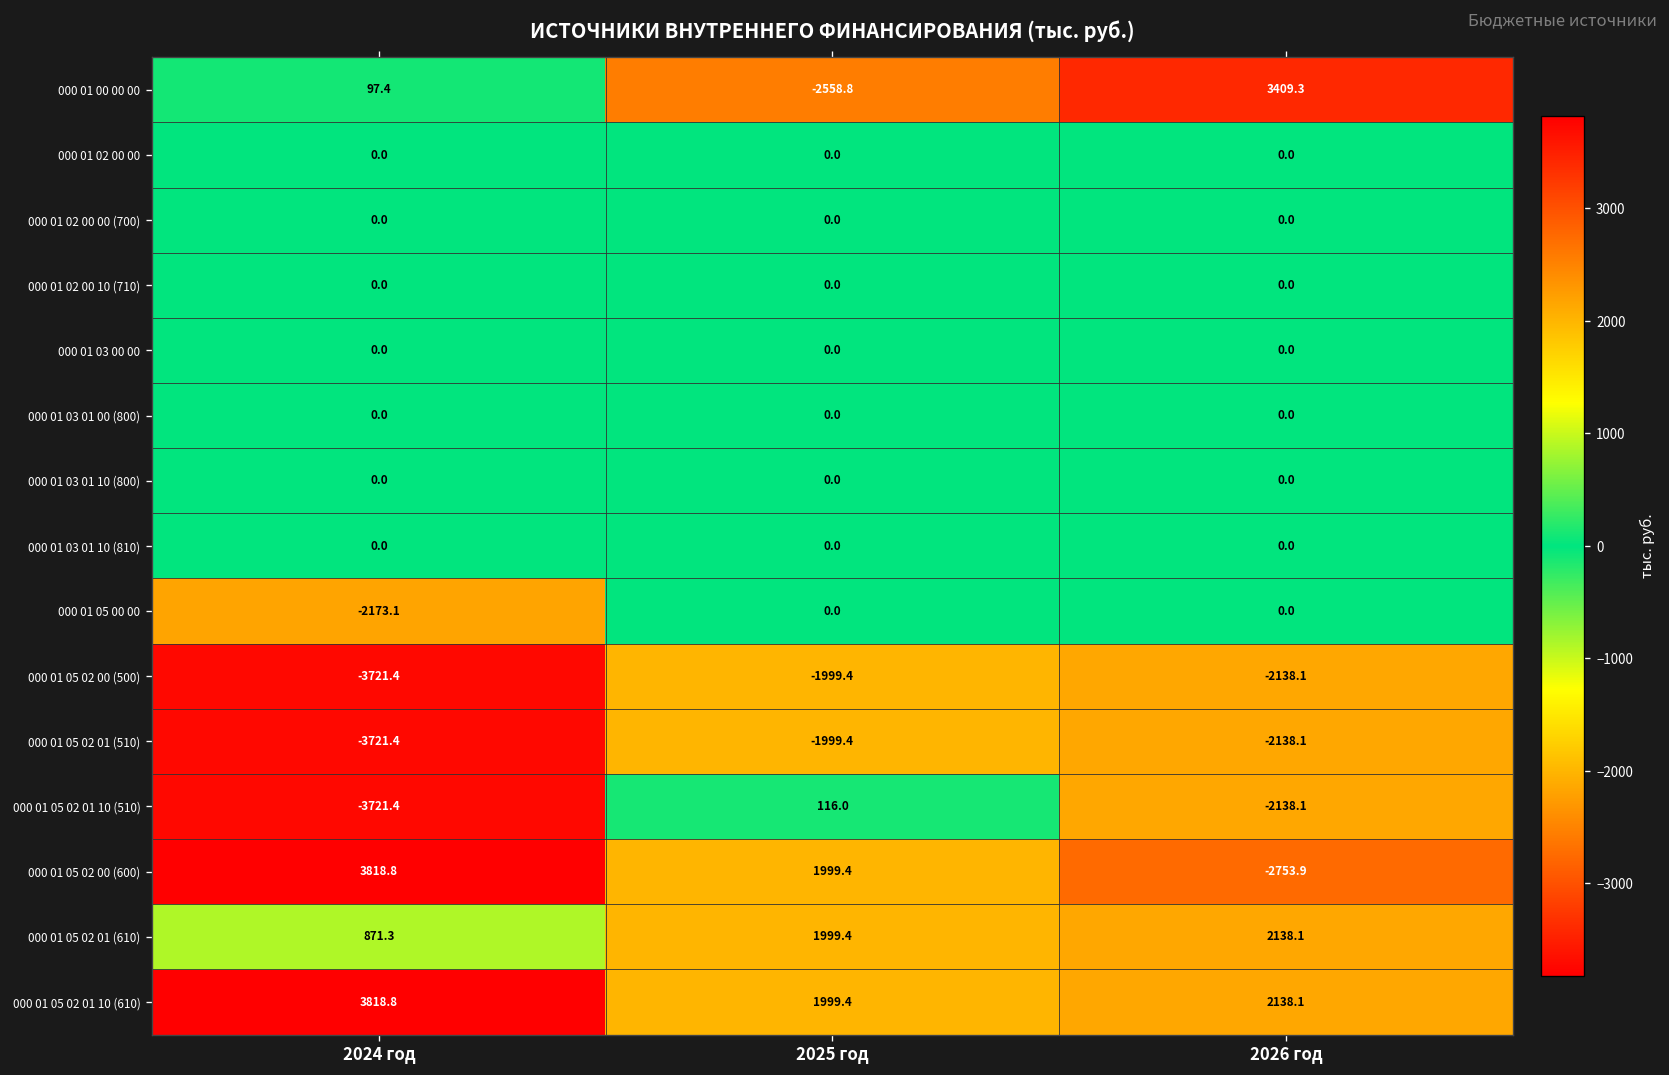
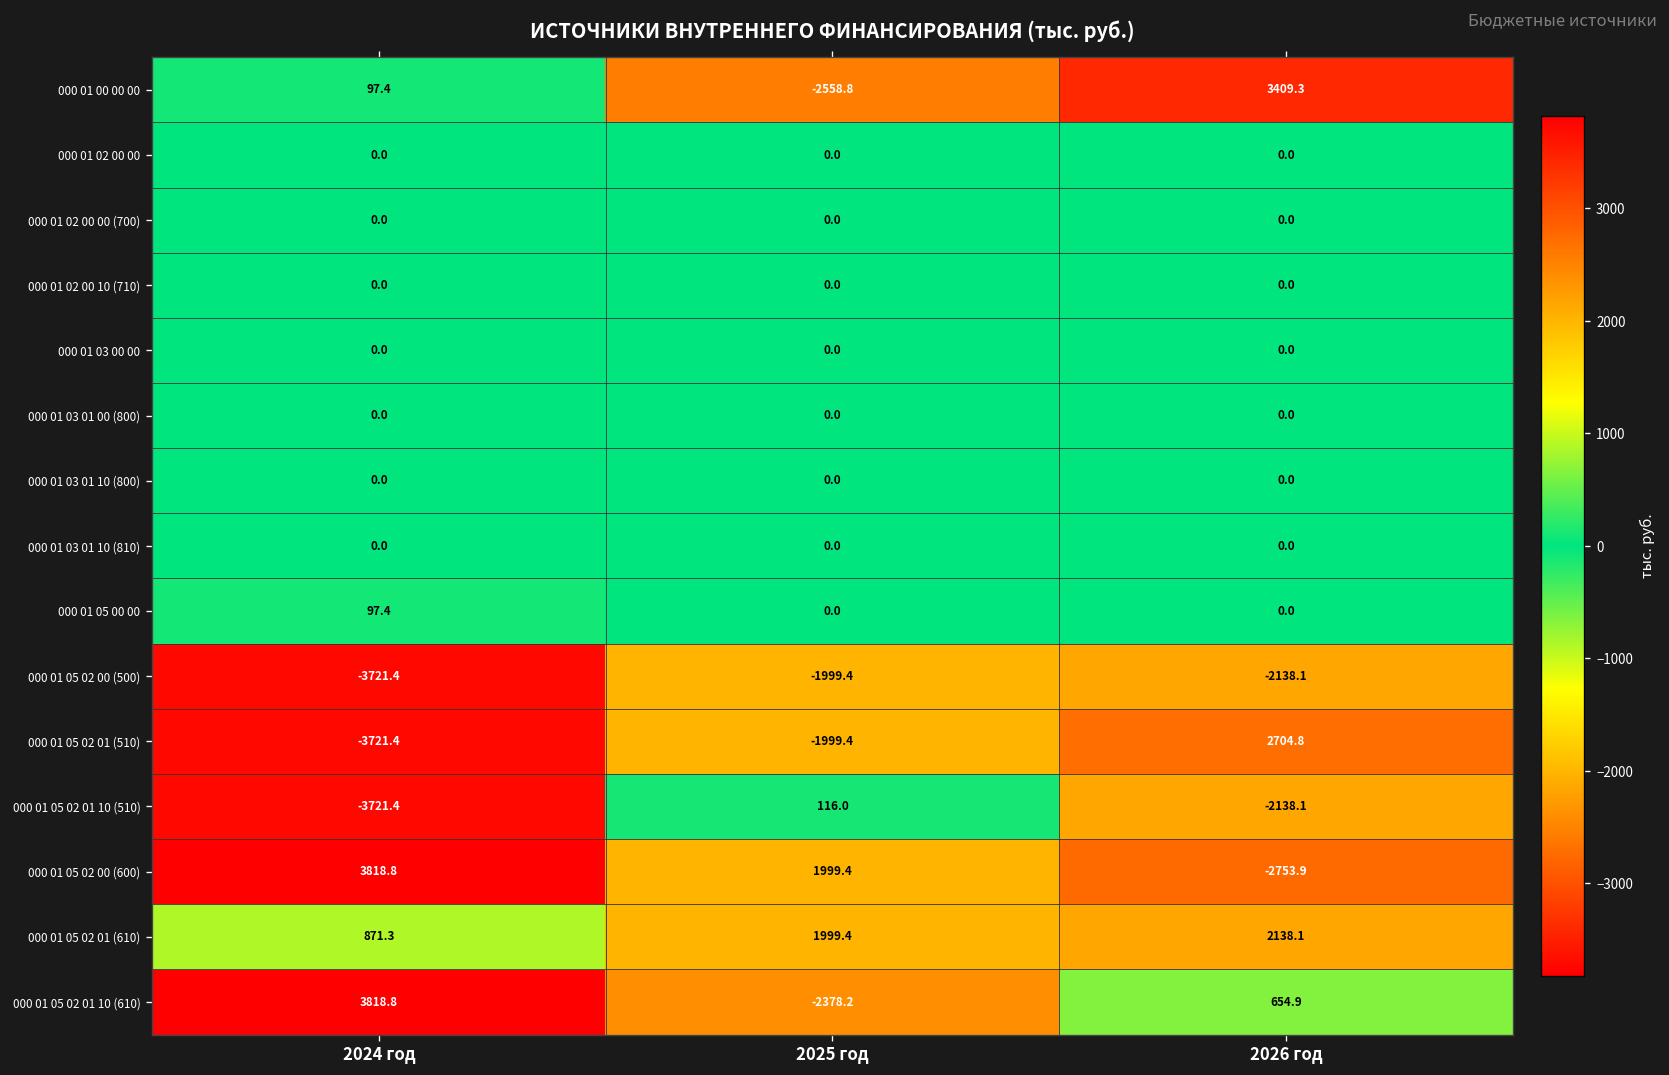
  {
    "000 01 00 00 00": {
      "2024 год": 97.4,
      "2025 год": -2558.8,
      "2026 год": 3409.3
    },
    "000 01 02 00 00": {
      "2024 год": 0.0,
      "2025 год": 0.0,
      "2026 год": 0.0
    },
    "000 01 02 00 00 (700)": {
      "2024 год": 0.0,
      "2025 год": 0.0,
      "2026 год": 0.0
    },
    "000 01 02 00 10 (710)": {
      "2024 год": 0.0,
      "2025 год": 0.0,
      "2026 год": 0.0
    },
    "000 01 03 00 00": {
      "2024 год": 0.0,
      "2025 год": 0.0,
      "2026 год": 0.0
    },
    "000 01 03 01 00 (800)": {
      "2024 год": 0.0,
      "2025 год": 0.0,
      "2026 год": 0.0
    },
    "000 01 03 01 10 (800)": {
      "2024 год": 0.0,
      "2025 год": 0.0,
      "2026 год": 0.0
    },
    "000 01 03 01 10 (810)": {
      "2024 год": 0.0,
      "2025 год": 0.0,
      "2026 год": 0.0
    },
    "000 01 05 00 00": {
-     "2024 год": -2173.1,
+     "2024 год": 97.4,
      "2025 год": 0.0,
      "2026 год": 0.0
    },
    "000 01 05 02 00 (500)": {
      "2024 год": -3721.4,
      "2025 год": -1999.4,
      "2026 год": -2138.1
    },
    "000 01 05 02 01 (510)": {
      "2024 год": -3721.4,
      "2025 год": -1999.4,
-     "2026 год": -2138.1
+     "2026 год": 2704.8
    },
    "000 01 05 02 01 10 (510)": {
      "2024 год": -3721.4,
      "2025 год": 116.0,
      "2026 год": -2138.1
    },
    "000 01 05 02 00 (600)": {
      "2024 год": 3818.8,
      "2025 год": 1999.4,
      "2026 год": -2753.9
    },
    "000 01 05 02 01 (610)": {
      "2024 год": 871.3,
      "2025 год": 1999.4,
      "2026 год": 2138.1
    },
    "000 01 05 02 01 10 (610)": {
      "2024 год": 3818.8,
-     "2025 год": 1999.4,
-     "2026 год": 2138.1
+     "2025 год": -2378.2,
+     "2026 год": 654.9
    }
  }
